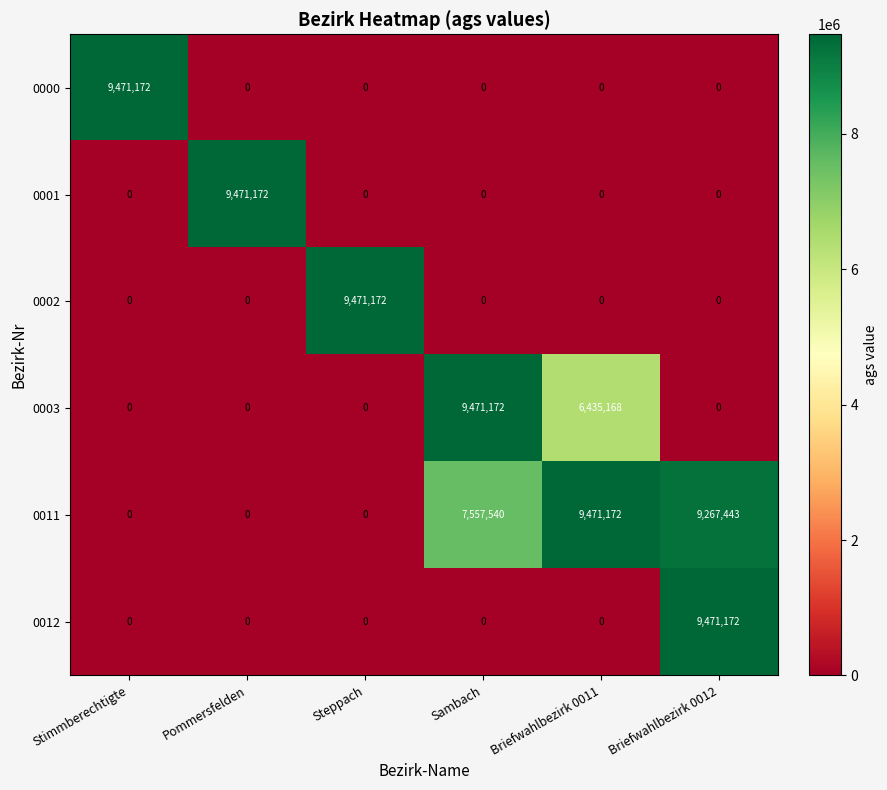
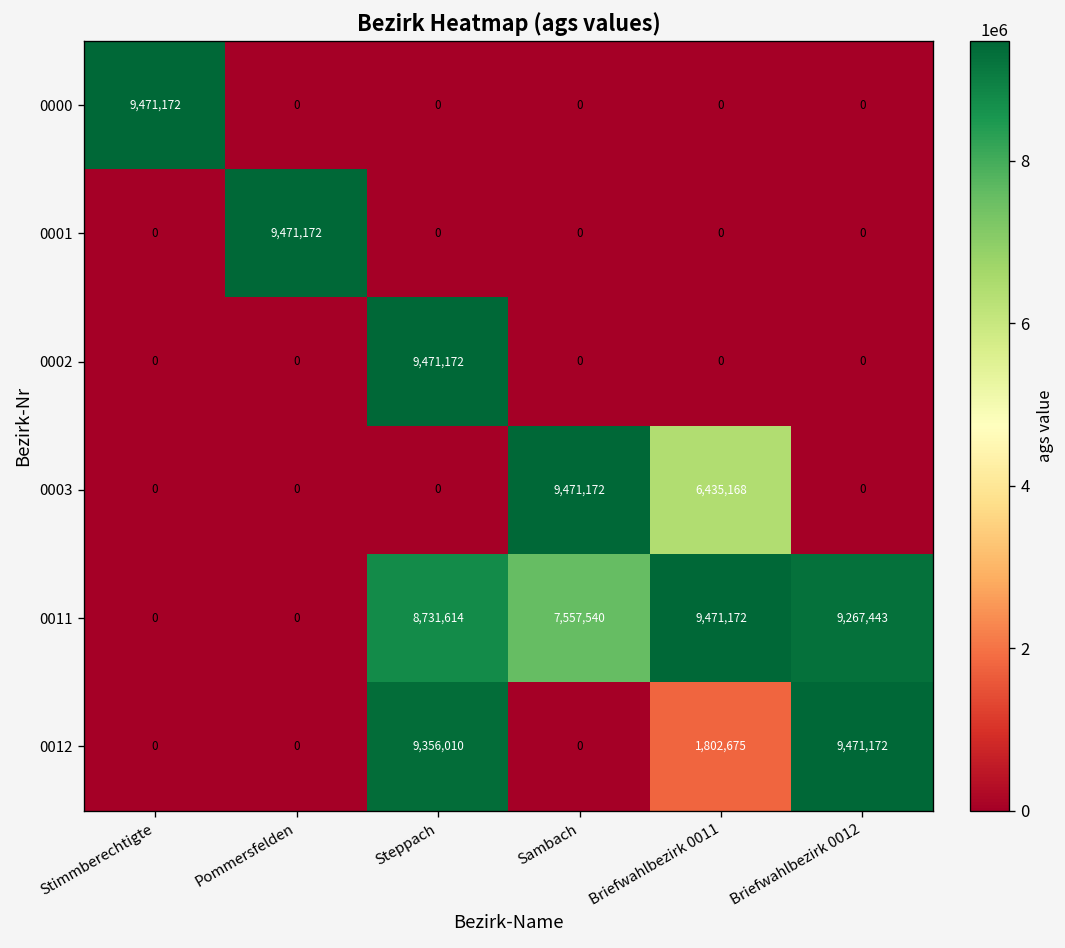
  {
    "0000": {
      "Stimmberechtigte": "9,471,172",
      "Pommersfelden": "0",
      "Steppach": "0",
      "Sambach": "0",
      "Briefwahlbezirk 0011": "0",
      "Briefwahlbezirk 0012": "0"
    },
    "0001": {
      "Stimmberechtigte": "0",
      "Pommersfelden": "9,471,172",
      "Steppach": "0",
      "Sambach": "0",
      "Briefwahlbezirk 0011": "0",
      "Briefwahlbezirk 0012": "0"
    },
    "0002": {
      "Stimmberechtigte": "0",
      "Pommersfelden": "0",
      "Steppach": "9,471,172",
      "Sambach": "0",
      "Briefwahlbezirk 0011": "0",
      "Briefwahlbezirk 0012": "0"
    },
    "0003": {
      "Stimmberechtigte": "0",
      "Pommersfelden": "0",
      "Steppach": "0",
      "Sambach": "9,471,172",
      "Briefwahlbezirk 0011": "6,435,168",
      "Briefwahlbezirk 0012": "0"
    },
    "0011": {
      "Stimmberechtigte": "0",
      "Pommersfelden": "0",
-     "Steppach": "0",
+     "Steppach": "8,731,614",
      "Sambach": "7,557,540",
      "Briefwahlbezirk 0011": "9,471,172",
      "Briefwahlbezirk 0012": "9,267,443"
    },
    "0012": {
      "Stimmberechtigte": "0",
      "Pommersfelden": "0",
-     "Steppach": "0",
+     "Steppach": "9,356,010",
      "Sambach": "0",
-     "Briefwahlbezirk 0011": "0",
+     "Briefwahlbezirk 0011": "1,802,675",
      "Briefwahlbezirk 0012": "9,471,172"
    }
  }
